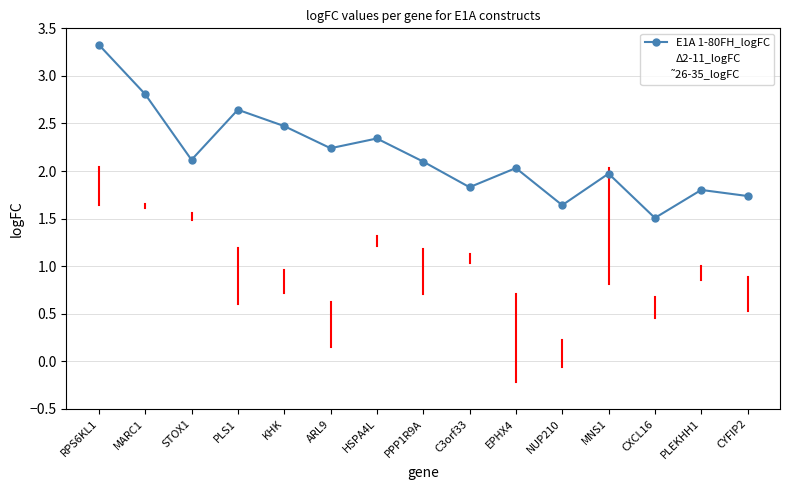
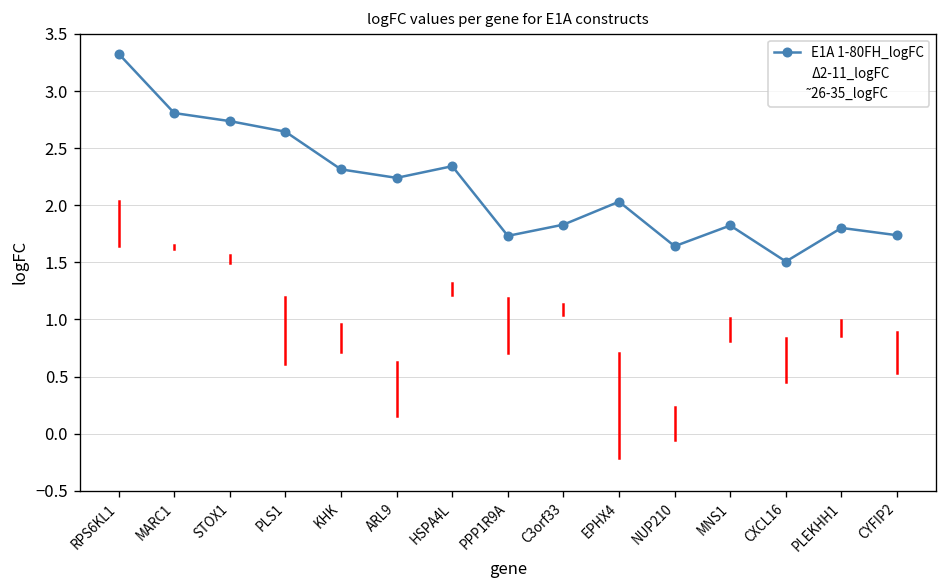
  {
    "E1A 1-80FH_logFC": {
      "RPS6KL1": 3.3,
      "MARC1": 2.8,
-     "STOX1": 2.1,
+     "STOX1": 2.7,
      "PLS1": 2.6,
-     "KHK": 2.5,
+     "KHK": 2.3,
      "ARL9": 2.2,
      "HSPA4L": 2.3,
-     "PPP1R9A": 2.1,
+     "PPP1R9A": 1.7,
      "C3orf33": 1.8,
      "EPHX4": 2.0,
      "NUP210": 1.6,
-     "MNS1": 2.0,
+     "MNS1": 1.8,
      "CXCL16": 1.5,
      "PLEKHH1": 1.8,
      "CYFIP2": 1.7
    },
    "͂26-35_logFC": {
-     "MNS1": 2.0,
-     "CXCL16": 0.7
+     "MNS1": 1.0,
+     "CXCL16": 0.8
    }
  }
